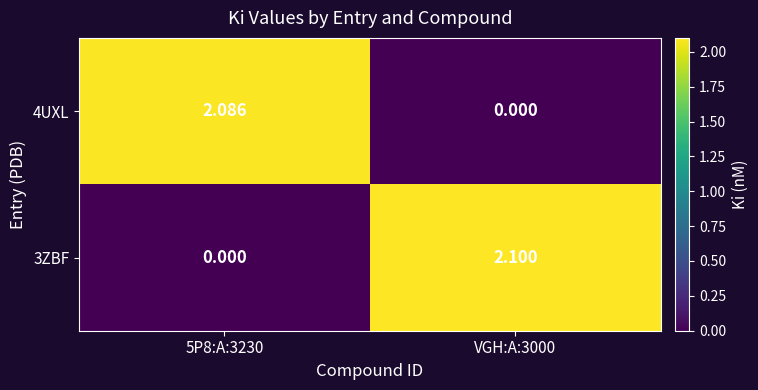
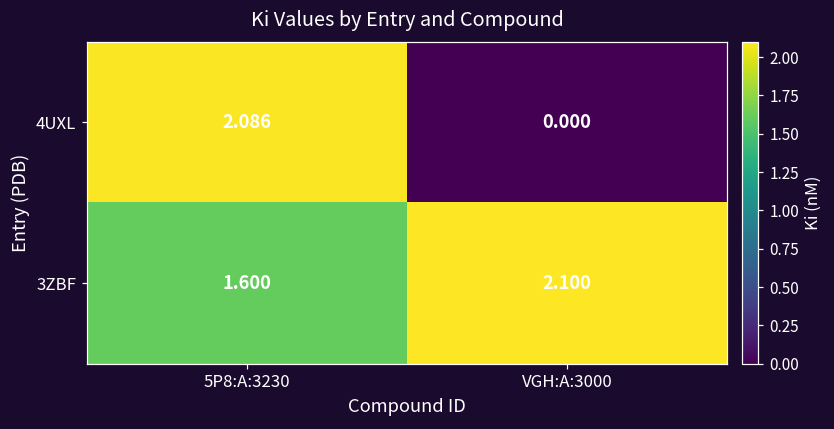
  {
    "4UXL": {
      "5P8:A:3230": 2.086,
      "VGH:A:3000": 0.000
    },
    "3ZBF": {
-     "5P8:A:3230": 0.000,
+     "5P8:A:3230": 1.600,
      "VGH:A:3000": 2.100
    }
  }
